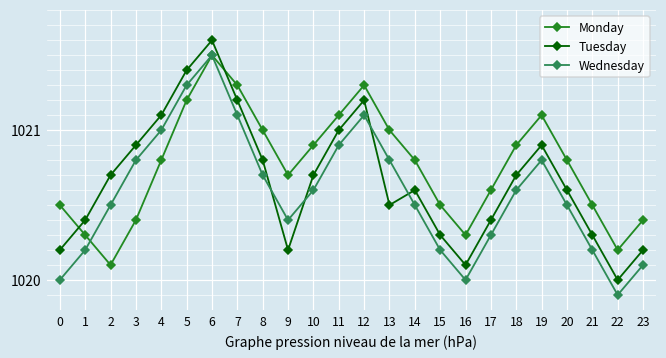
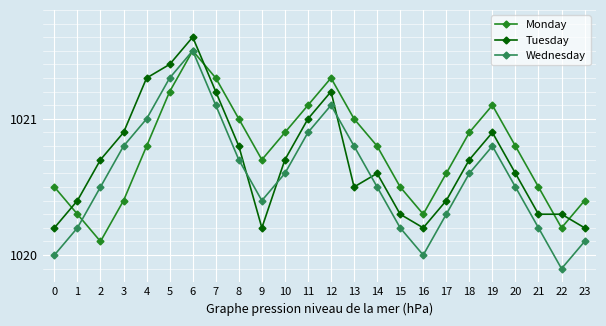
  {
    "Tuesday": {
      "0": 1020.2,
      "1": 1020.4,
      "2": 1020.7,
      "3": 1020.9,
-     "4": 1021.1,
+     "4": 1021.3,
      "5": 1021.4,
      "6": 1021.6,
      "7": 1021.2,
      "8": 1020.8,
      "9": 1020.2,
      "10": 1020.7,
      "11": 1021.0,
      "12": 1021.2,
      "13": 1020.5,
      "14": 1020.6,
      "15": 1020.3,
-     "16": 1020.1,
+     "16": 1020.2,
      "17": 1020.4,
      "18": 1020.7,
      "19": 1020.9,
      "20": 1020.6,
      "21": 1020.3,
-     "22": 1020.0,
+     "22": 1020.3,
      "23": 1020.2
    }
  }
